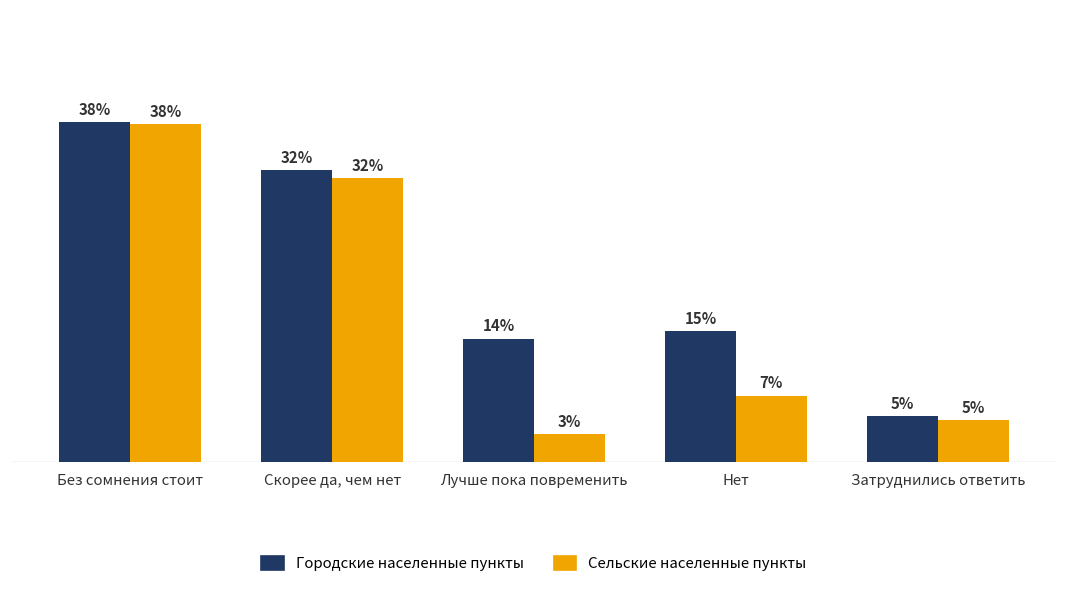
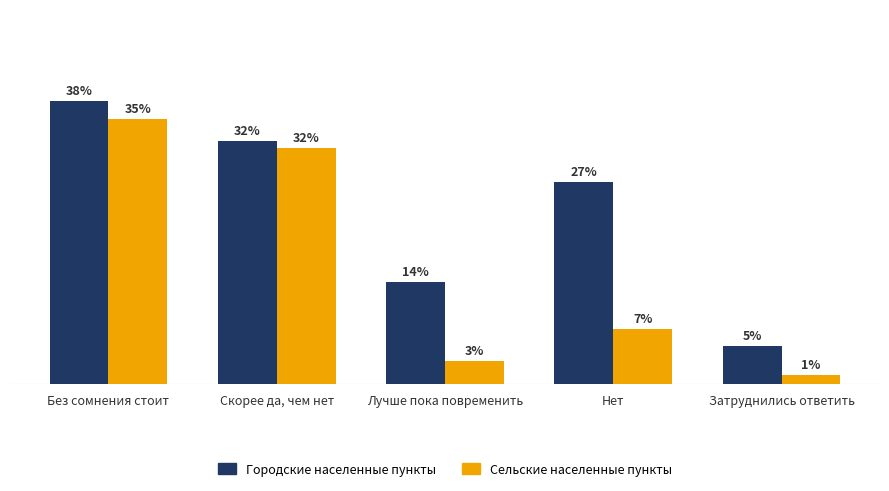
  {
    "Городские населенные пункты": {
      "Без сомнения стоит": "38%",
      "Скорее да, чем нет": "32%",
      "Лучше пока повременить": "14%",
-     "Нет": "15%",
+     "Нет": "27%",
      "Затруднились ответить": "5%"
    },
    "Сельские населенные пункты": {
-     "Без сомнения стоит": "38%",
+     "Без сомнения стоит": "35%",
      "Скорее да, чем нет": "32%",
      "Лучше пока повременить": "3%",
      "Нет": "7%",
-     "Затруднились ответить": "5%"
+     "Затруднились ответить": "1%"
    }
  }
